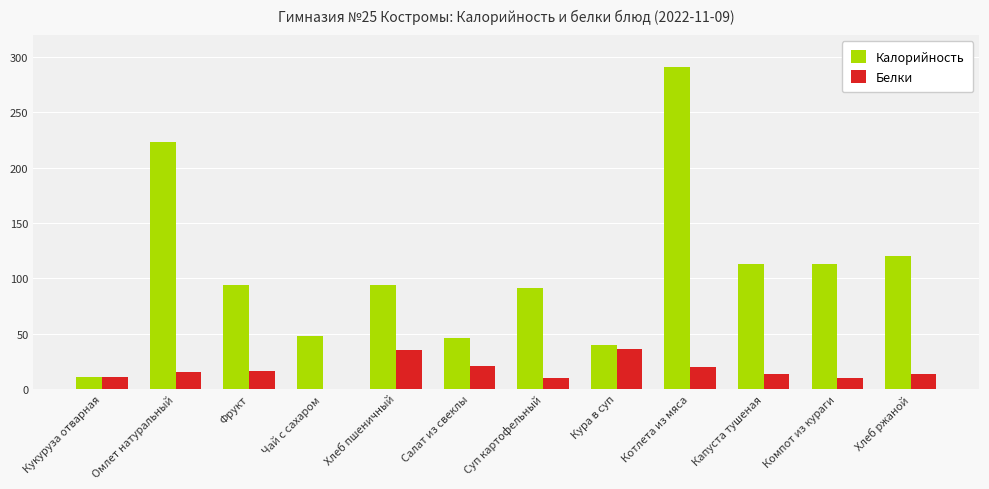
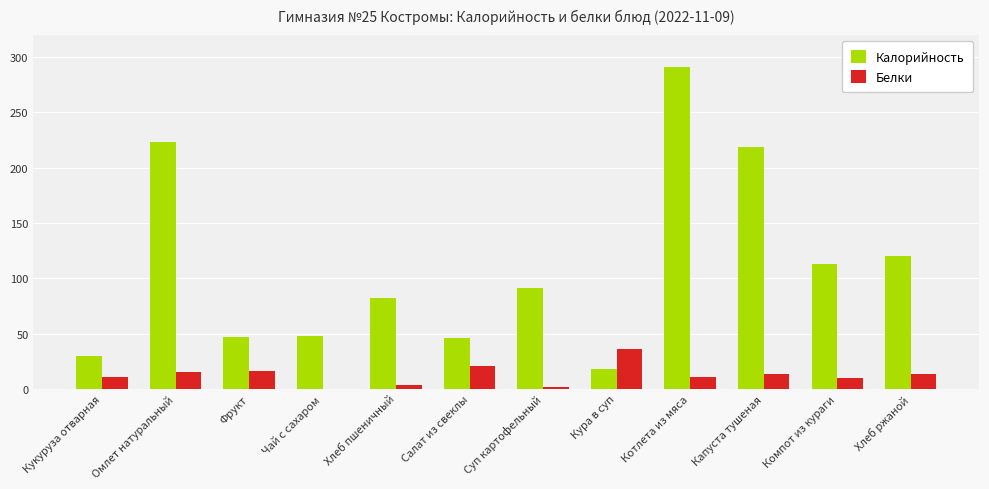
  {
    "Калорийность": {
-     "Кукуруза отварная": 11,
+     "Кукуруза отварная": 30,
      "Омлет натуральный": 224,
-     "Фрукт": 94,
+     "Фрукт": 47,
      "Чай с сахаром": 47,
-     "Хлеб пшеничный": 94,
+     "Хлеб пшеничный": 82,
      "Салат из свеклы": 46,
      "Суп картофельный": 91,
-     "Кура в суп": 39,
+     "Кура в суп": 18,
      "Котлета из мяса": 291,
-     "Капуста тушеная": 113,
+     "Капуста тушеная": 218,
      "Компот из кураги": 113,
      "Хлеб ржаной": 120
    },
    "Белки": {
      "Кукуруза отварная": 11,
      "Омлет натуральный": 15,
      "Фрукт": 16,
-     "Хлеб пшеничный": 35,
+     "Хлеб пшеничный": 3,
      "Салат из свеклы": 21,
-     "Суп картофельный": 10,
+     "Суп картофельный": 2,
      "Кура в суп": 36,
-     "Котлета из мяса": 20,
+     "Котлета из мяса": 11,
      "Капуста тушеная": 14,
      "Компот из кураги": 10,
      "Хлеб ржаной": 14
    }
  }
